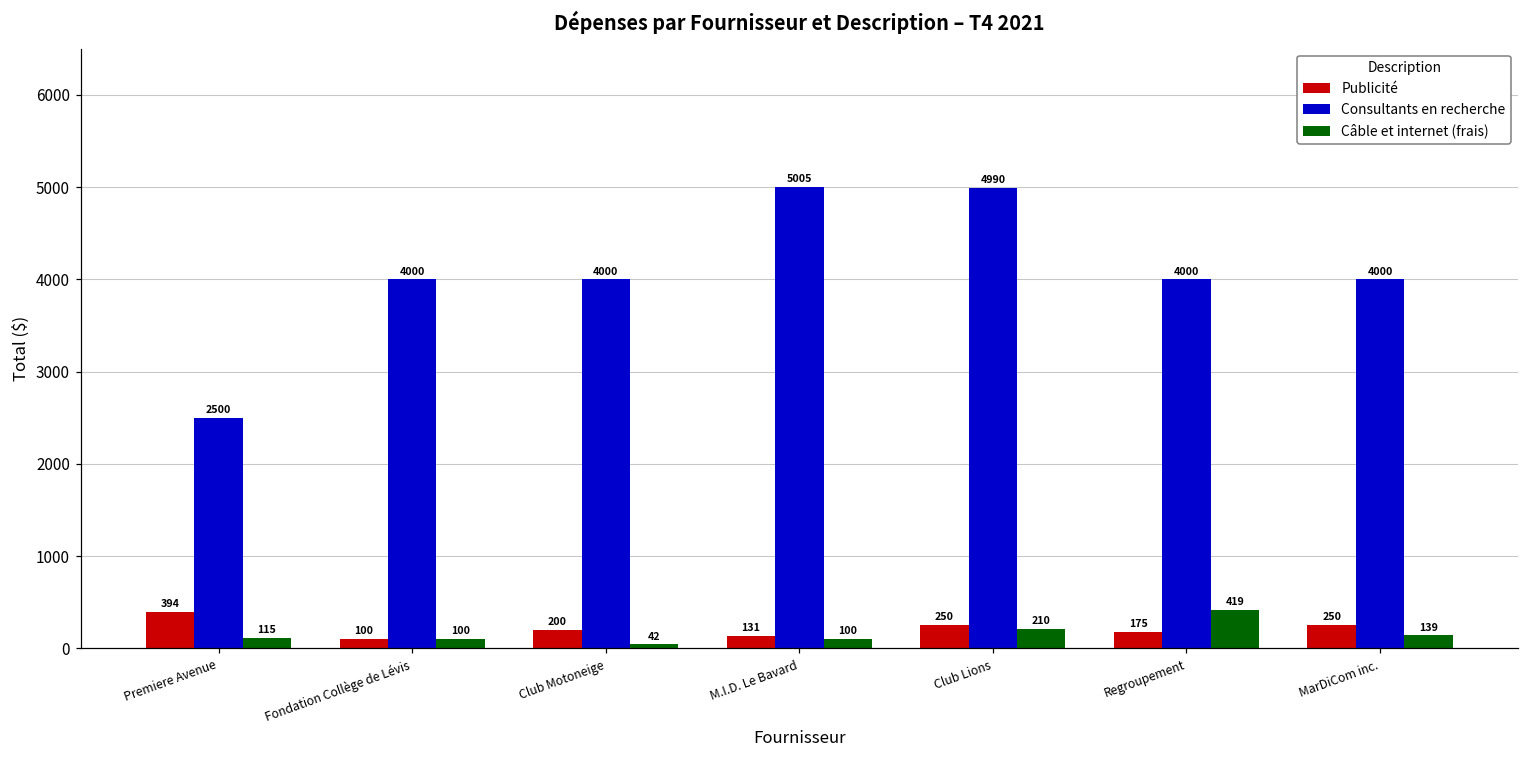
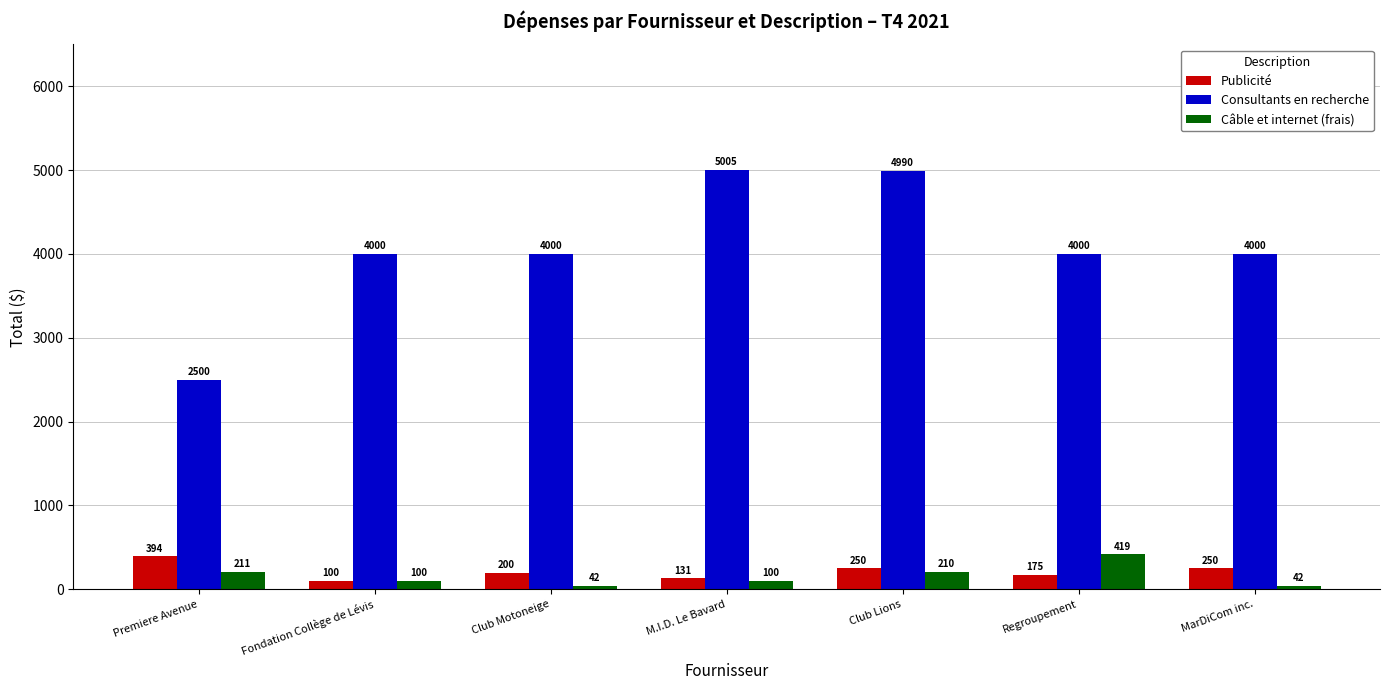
  {
    "Publicité": {
      "Premiere Avenue": 394,
      "Fondation Collège de Lévis": 100,
      "Club Motoneige": 200,
      "M.I.D. Le Bavard": 131,
      "Club Lions": 250,
      "Regroupement": 175,
      "MarDiCom inc.": 250
    },
    "Consultants en recherche": {
      "Premiere Avenue": 2500,
      "Fondation Collège de Lévis": 4000,
      "Club Motoneige": 4000,
      "M.I.D. Le Bavard": 5005,
      "Club Lions": 4990,
      "Regroupement": 4000,
      "MarDiCom inc.": 4000
    },
    "Câble et internet (frais)": {
-     "Premiere Avenue": 115,
+     "Premiere Avenue": 211,
      "Fondation Collège de Lévis": 100,
      "Club Motoneige": 42,
      "M.I.D. Le Bavard": 100,
      "Club Lions": 210,
      "Regroupement": 419,
-     "MarDiCom inc.": 139
+     "MarDiCom inc.": 42
    }
  }
